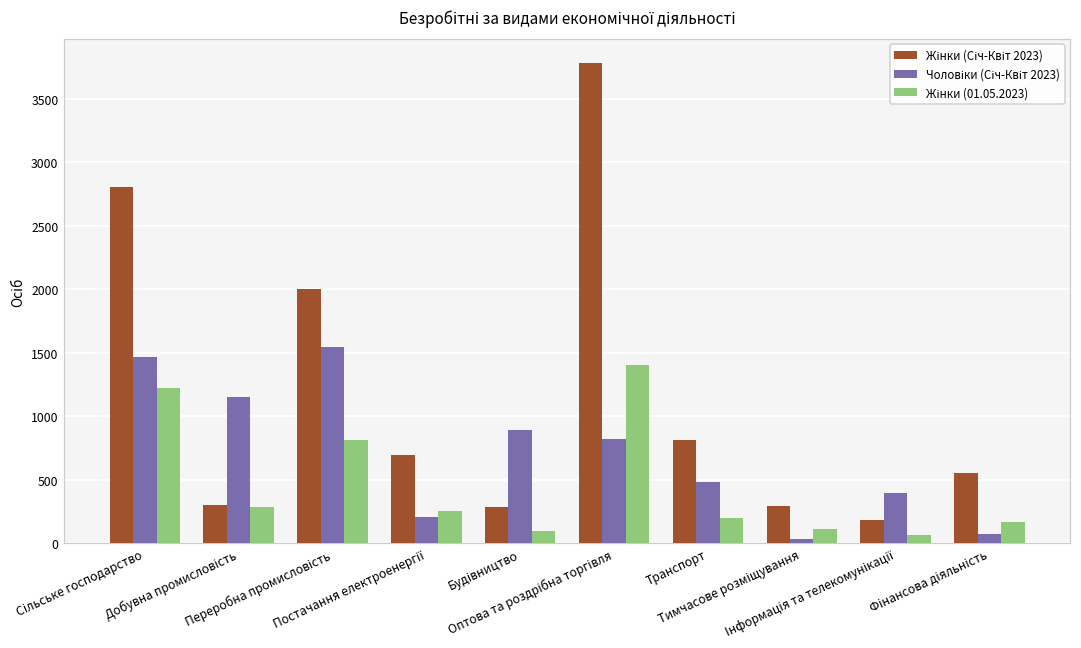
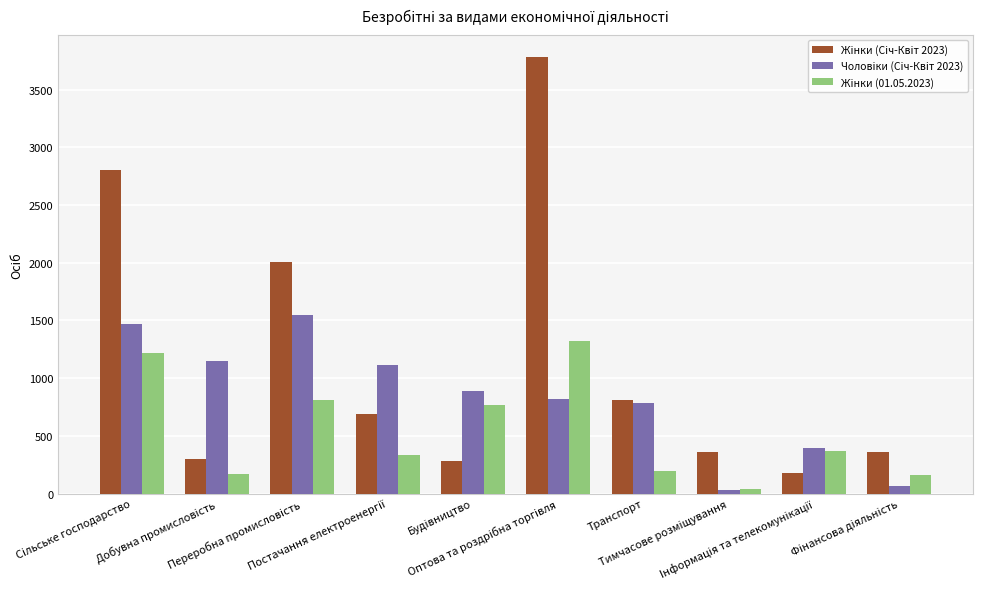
  {
    "Жінки (Січ-Квіт 2023)": {
      "Сільське господарство": 2800,
      "Добувна промисловість": 300,
      "Переробна промисловість": 2000,
      "Постачання електроенергії": 690,
      "Будівництво": 280,
      "Оптова та роздрібна торгівля": 3780,
      "Транспорт": 810,
-     "Тимчасове розміщування": 290,
+     "Тимчасове розміщування": 360,
      "Інформація та телекомунікації": 180,
-     "Фінансова діяльність": 550
+     "Фінансова діяльність": 360
    },
    "Чоловіки (Січ-Квіт 2023)": {
      "Сільське господарство": 1470,
      "Добувна промисловість": 1150,
      "Переробна промисловість": 1550,
-     "Постачання електроенергії": 200,
+     "Постачання електроенергії": 1110,
      "Будівництво": 890,
      "Оптова та роздрібна торгівля": 820,
-     "Транспорт": 480,
+     "Транспорт": 790,
      "Тимчасове розміщування": 30,
      "Інформація та телекомунікації": 390,
      "Фінансова діяльність": 70
    },
    "Жінки (01.05.2023)": {
      "Сільське господарство": 1220,
-     "Добувна промисловість": 280,
+     "Добувна промисловість": 170,
      "Переробна промисловість": 810,
-     "Постачання електроенергії": 260,
-     "Будівництво": 100,
-     "Оптова та роздрібна торгівля": 1410,
+     "Постачання електроенергії": 330,
+     "Будівництво": 770,
+     "Оптова та роздрібна торгівля": 1330,
      "Транспорт": 200,
-     "Тимчасове розміщування": 110,
-     "Інформація та телекомунікації": 70,
+     "Тимчасове розміщування": 40,
+     "Інформація та телекомунікації": 370,
      "Фінансова діяльність": 170
    }
  }
